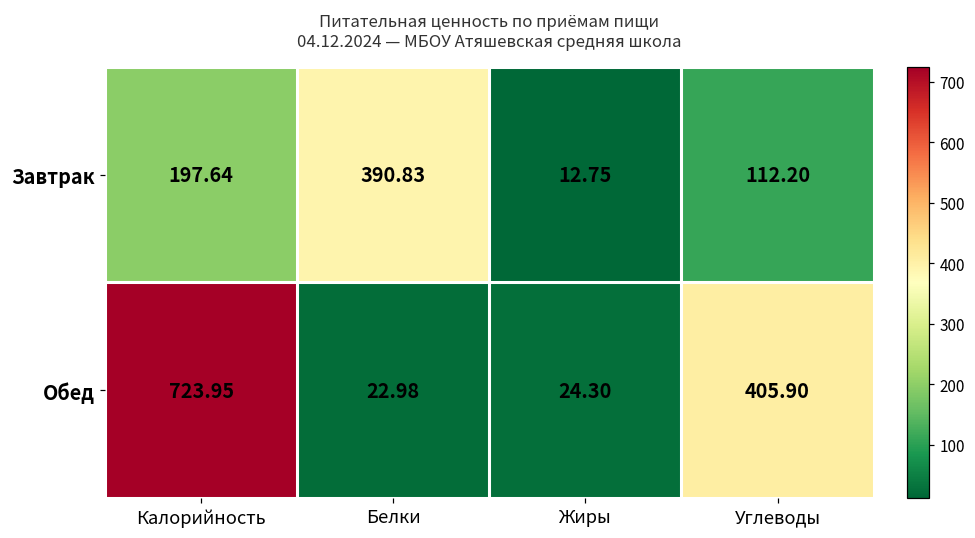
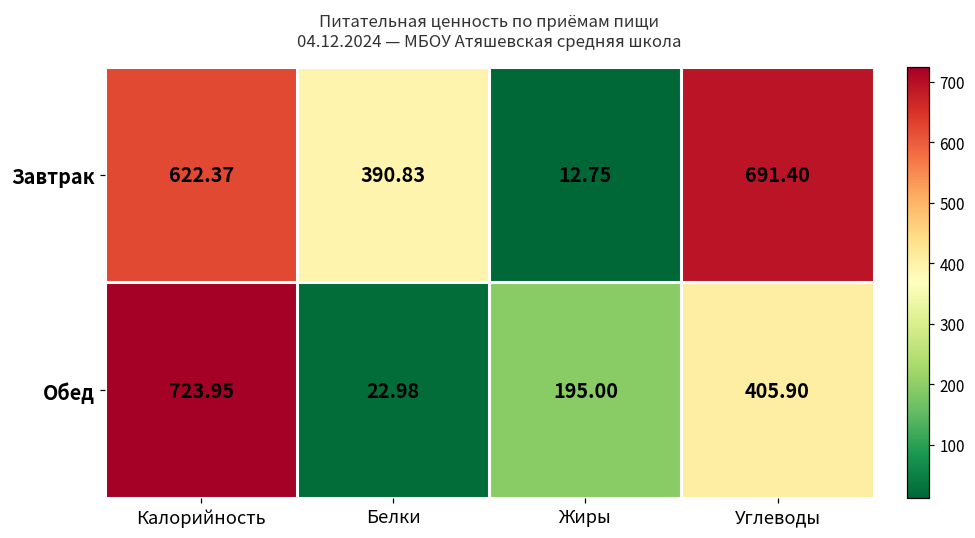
  {
    "Завтрак": {
-     "Калорийность": 197.64,
+     "Калорийность": 622.37,
      "Белки": 390.83,
      "Жиры": 12.75,
-     "Углеводы": 112.20
+     "Углеводы": 691.40
    },
    "Обед": {
      "Калорийность": 723.95,
      "Белки": 22.98,
-     "Жиры": 24.30,
+     "Жиры": 195.00,
      "Углеводы": 405.90
    }
  }
